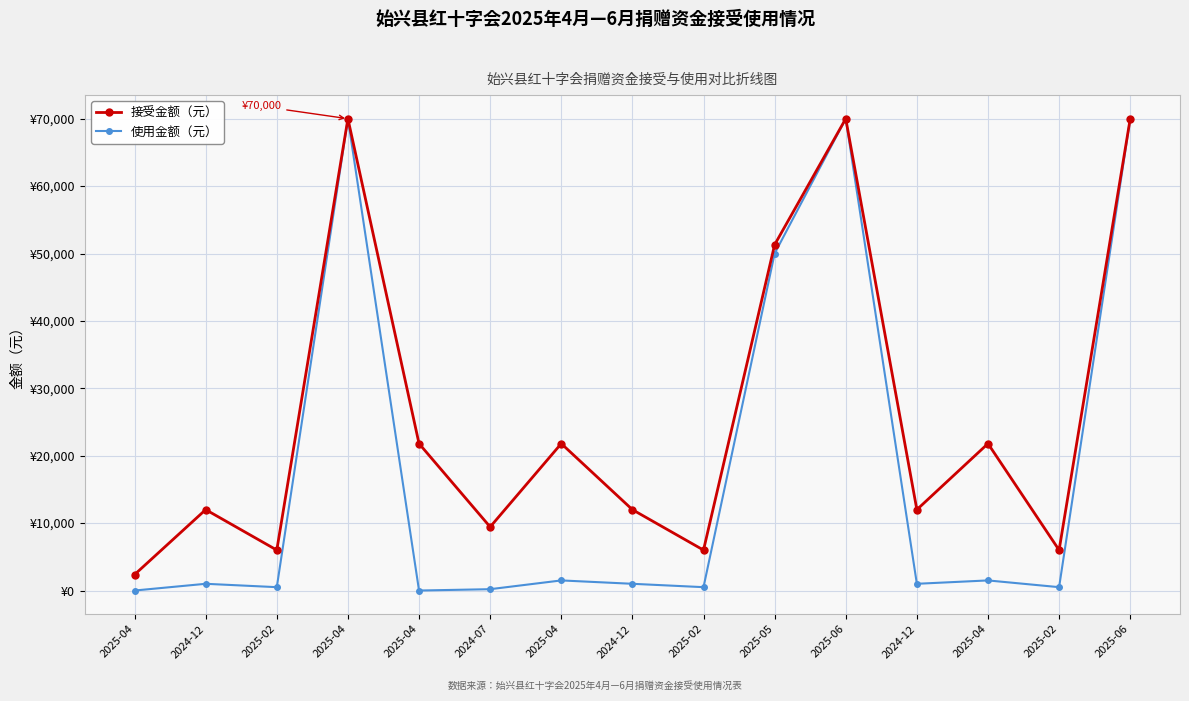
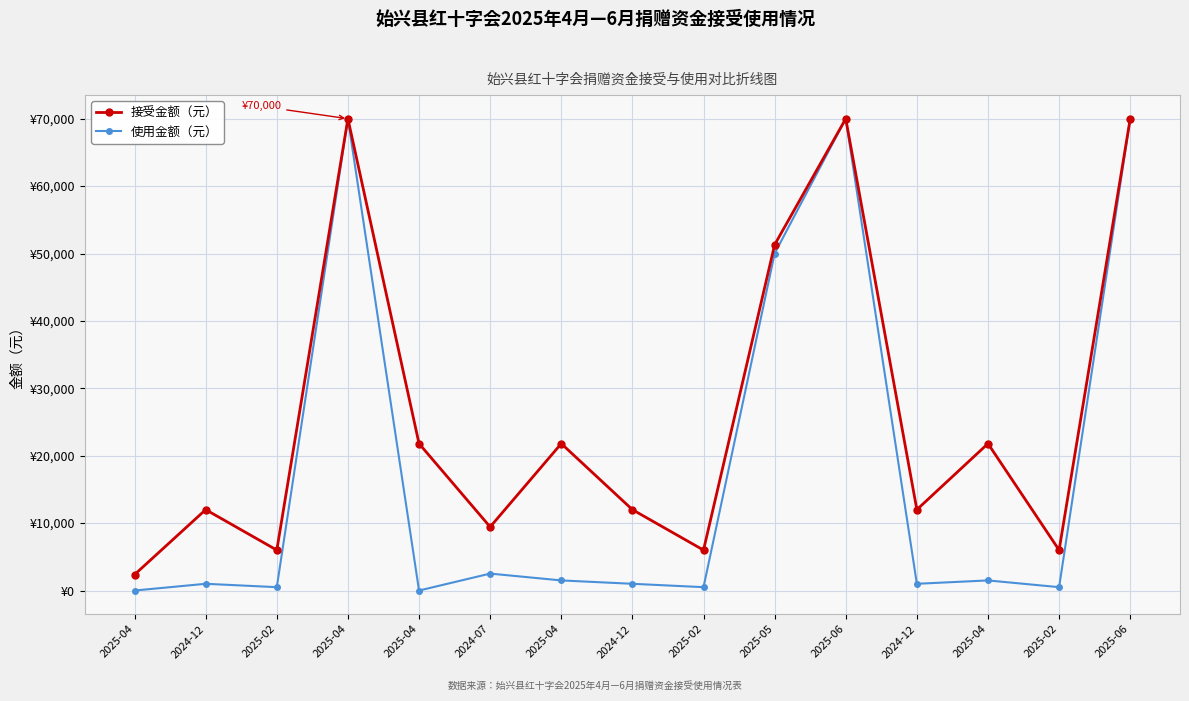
  {
    "接受金额（元）": {
      "2024-07": "¥9,000",
      "2025-05": "¥51,000"
    },
    "使用金额（元）": {
-     "2024-07": "¥0",
+     "2024-07": "¥3,000",
      "2025-05": "¥50,000"
    }
  }
